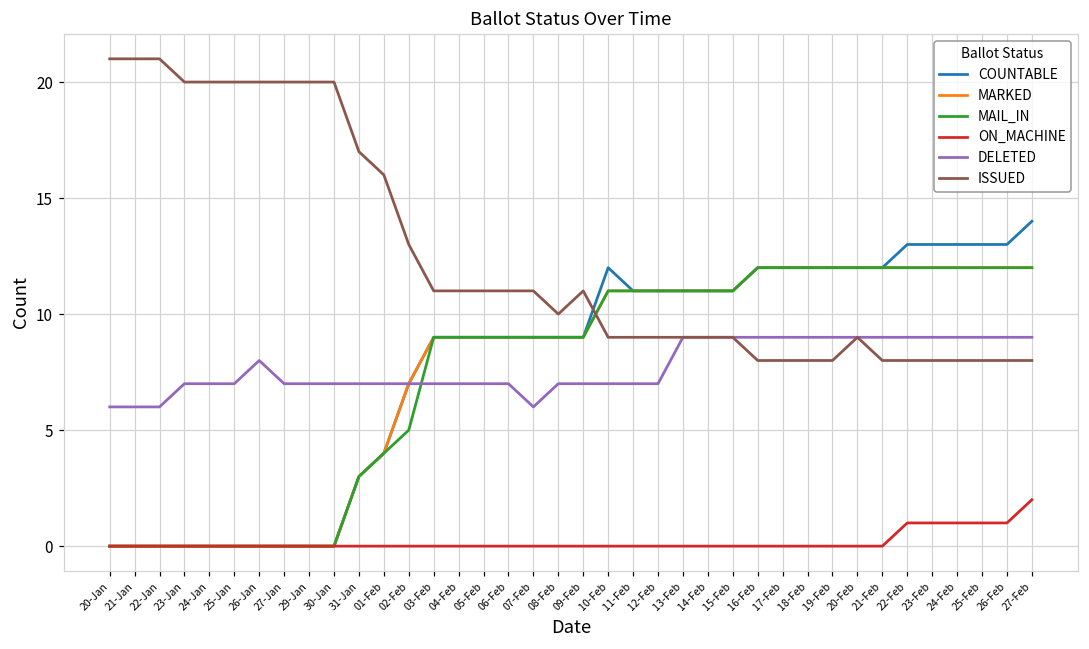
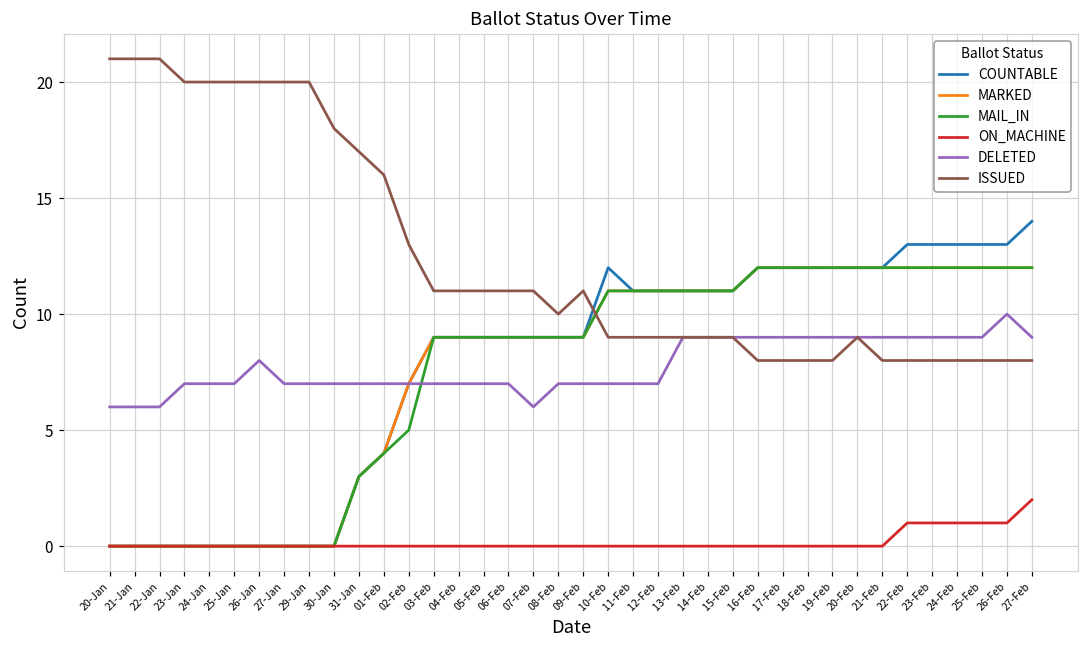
  {
    "COUNTABLE": {
      "10-Feb": 12,
      "22-Feb": 13,
      "23-Feb": 13,
      "24-Feb": 13,
      "25-Feb": 13,
      "26-Feb": 13,
      "27-Feb": 14
    },
    "MAIL_IN": {
      "02-Feb": 5
    },
    "ON_MACHINE": {
      "31-Jan": 0,
      "01-Feb": 0,
      "02-Feb": 0,
      "03-Feb": 0,
      "04-Feb": 0,
      "05-Feb": 0,
      "06-Feb": 0,
      "07-Feb": 0,
      "08-Feb": 0,
      "09-Feb": 0,
      "10-Feb": 0,
      "11-Feb": 0,
      "12-Feb": 0,
      "13-Feb": 0,
      "14-Feb": 0,
      "15-Feb": 0,
      "16-Feb": 0,
      "17-Feb": 0,
      "18-Feb": 0,
      "19-Feb": 0,
      "20-Feb": 0,
      "21-Feb": 0,
      "22-Feb": 1,
      "23-Feb": 1,
      "24-Feb": 1,
      "25-Feb": 1,
      "26-Feb": 1,
      "27-Feb": 2
    },
    "DELETED": {
      "20-Jan": 6,
      "21-Jan": 6,
      "22-Jan": 6,
      "23-Jan": 7,
      "24-Jan": 7,
      "25-Jan": 7,
      "26-Jan": 8,
      "27-Jan": 7,
      "29-Jan": 7,
      "30-Jan": 7,
      "31-Jan": 7,
      "01-Feb": 7,
      "03-Feb": 7,
      "04-Feb": 7,
      "05-Feb": 7,
      "06-Feb": 7,
      "07-Feb": 6,
      "08-Feb": 7,
      "09-Feb": 7,
      "10-Feb": 7,
      "11-Feb": 7,
      "12-Feb": 7,
      "16-Feb": 9,
      "17-Feb": 9,
      "18-Feb": 9,
      "19-Feb": 9,
      "21-Feb": 9,
      "22-Feb": 9,
      "23-Feb": 9,
      "24-Feb": 9,
      "25-Feb": 9,
-     "26-Feb": 9,
+     "26-Feb": 10,
      "27-Feb": 9
    },
    "ISSUED": {
      "20-Jan": 21,
      "21-Jan": 21,
      "22-Jan": 21,
      "23-Jan": 20,
      "24-Jan": 20,
      "25-Jan": 20,
      "26-Jan": 20,
      "27-Jan": 20,
      "29-Jan": 20,
-     "30-Jan": 20,
+     "30-Jan": 18,
      "31-Jan": 17,
      "01-Feb": 16,
      "02-Feb": 13,
      "03-Feb": 11,
      "04-Feb": 11,
      "05-Feb": 11,
      "06-Feb": 11,
      "07-Feb": 11,
      "08-Feb": 10,
      "09-Feb": 11,
      "10-Feb": 9,
      "11-Feb": 9,
      "12-Feb": 9,
      "16-Feb": 8,
      "17-Feb": 8,
      "18-Feb": 8,
      "19-Feb": 8,
      "21-Feb": 8,
      "22-Feb": 8,
      "23-Feb": 8,
      "24-Feb": 8,
      "25-Feb": 8,
      "26-Feb": 8,
      "27-Feb": 8
    }
  }
